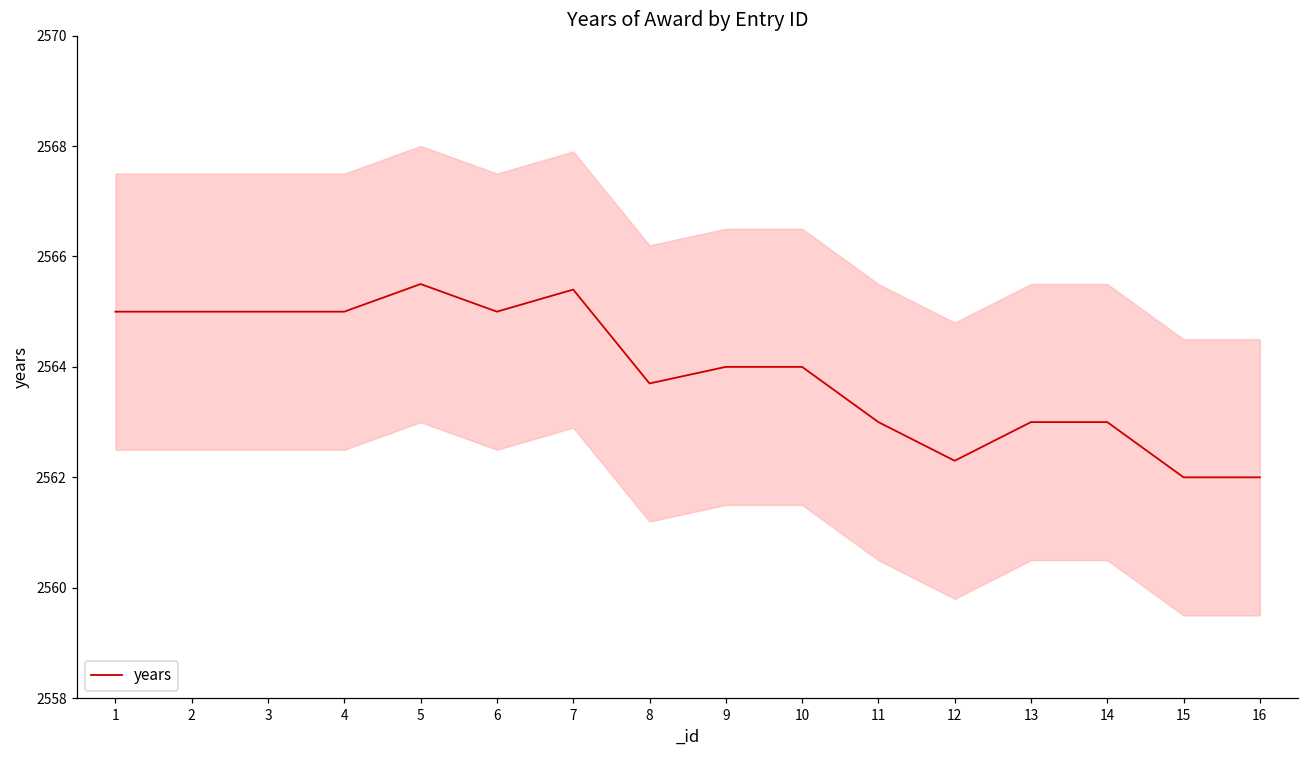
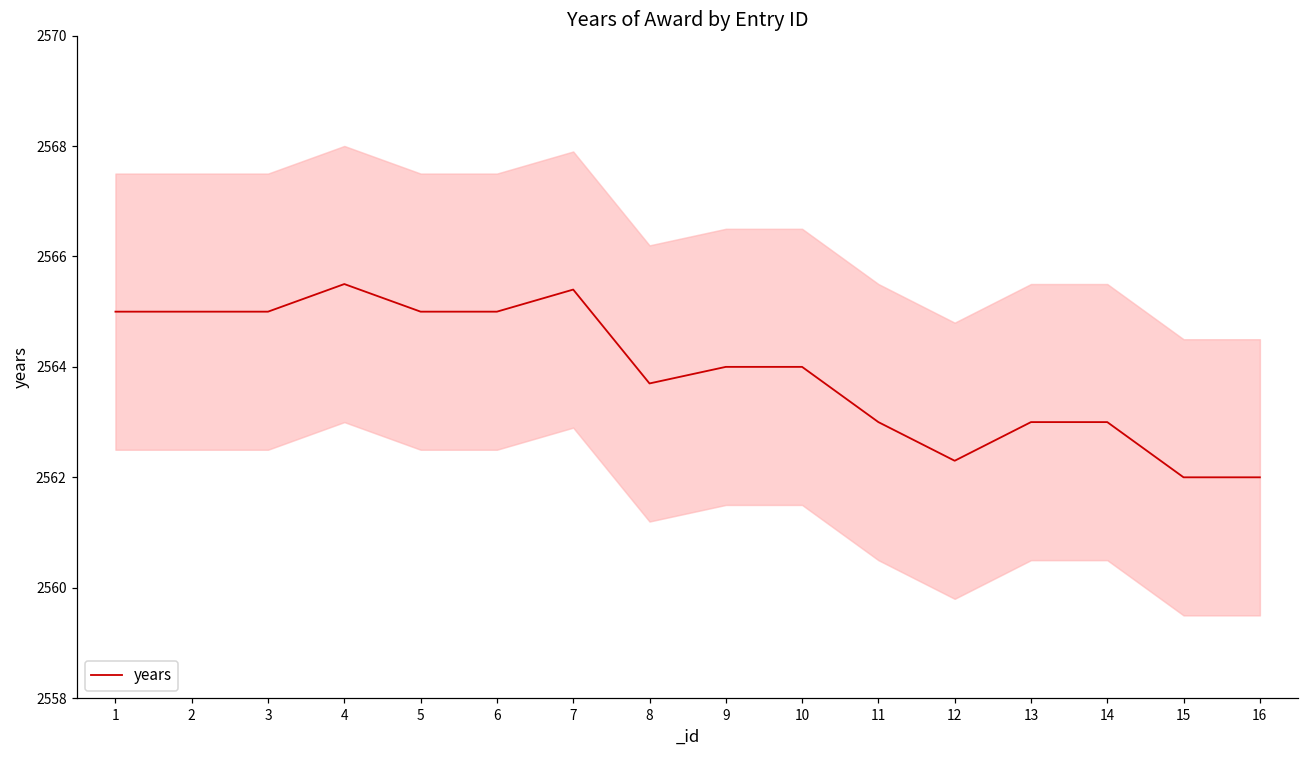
  {
    "years": {
      "1": 2565.0,
      "2": 2565.0,
      "3": 2565.0,
-     "4": 2565.0,
-     "5": 2565.5,
+     "4": 2565.5,
+     "5": 2565.0,
      "6": 2565.0,
      "7": 2565.4,
      "8": 2563.7,
      "9": 2564.0,
      "10": 2564.0,
      "11": 2563.0,
      "12": 2562.3,
      "13": 2563.0,
      "14": 2563.0,
      "15": 2562.0,
      "16": 2562.0
    }
  }
